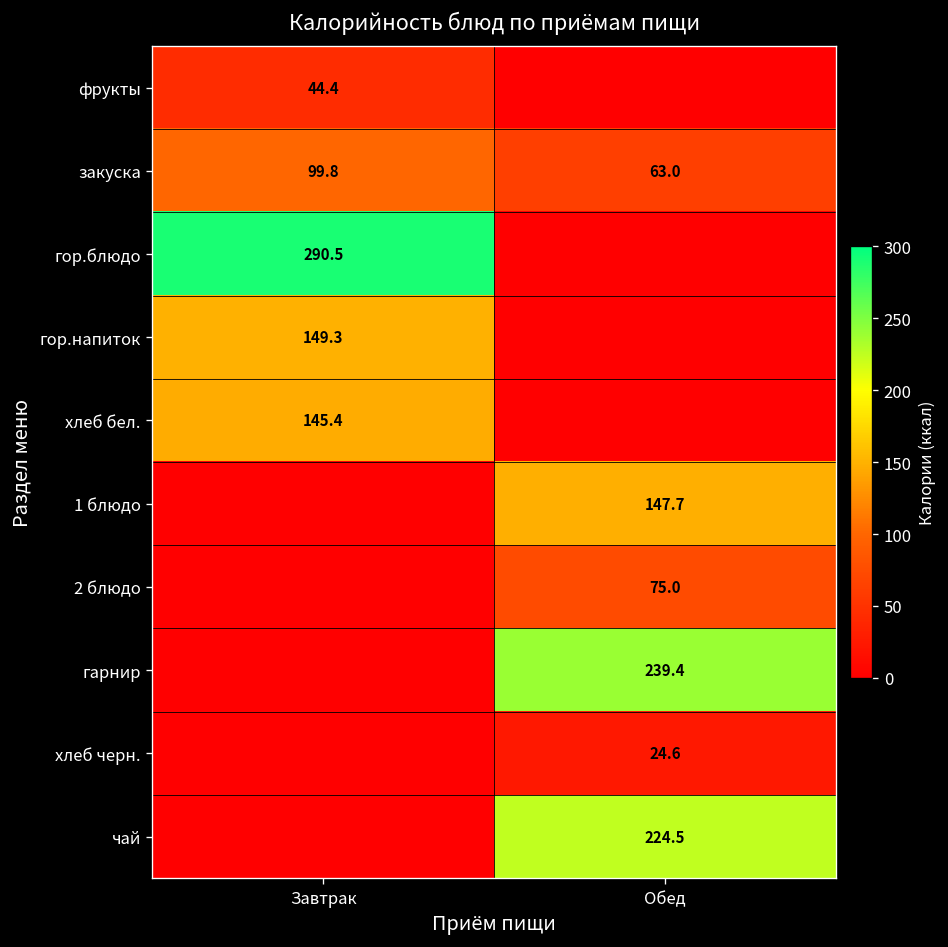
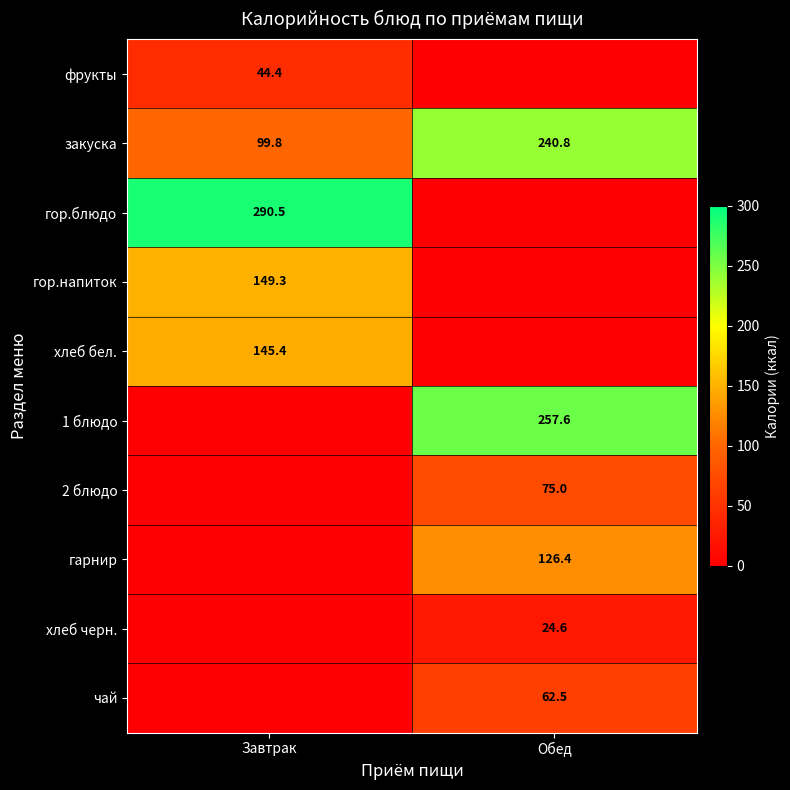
  {
    "фрукты": {
      "Завтрак": 44.4
    },
    "закуска": {
      "Завтрак": 99.8,
-     "Обед": 63.0
+     "Обед": 240.8
    },
    "гор.блюдо": {
      "Завтрак": 290.5
    },
    "гор.напиток": {
      "Завтрак": 149.3
    },
    "хлеб бел.": {
      "Завтрак": 145.4
    },
    "1 блюдо": {
-     "Обед": 147.7
+     "Обед": 257.6
    },
    "2 блюдо": {
      "Обед": 75.0
    },
    "гарнир": {
-     "Обед": 239.4
+     "Обед": 126.4
    },
    "хлеб черн.": {
      "Обед": 24.6
    },
    "чай": {
-     "Обед": 224.5
+     "Обед": 62.5
    }
  }
